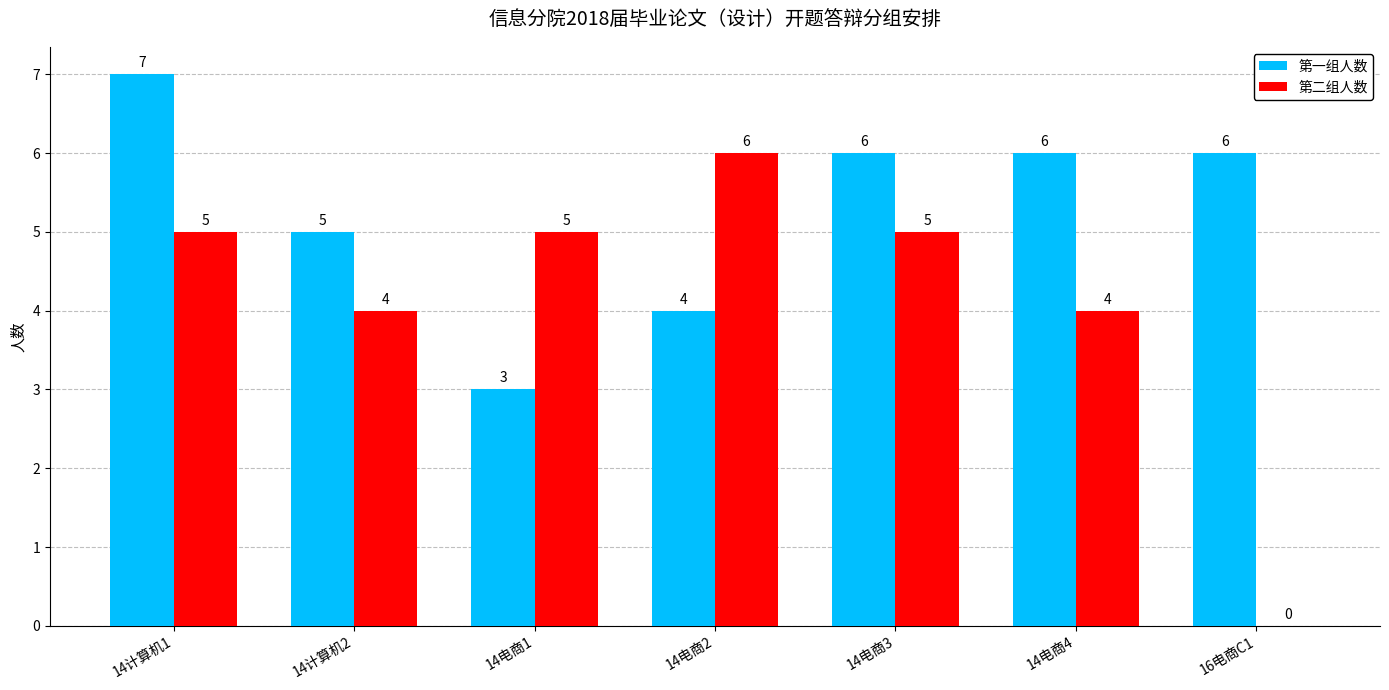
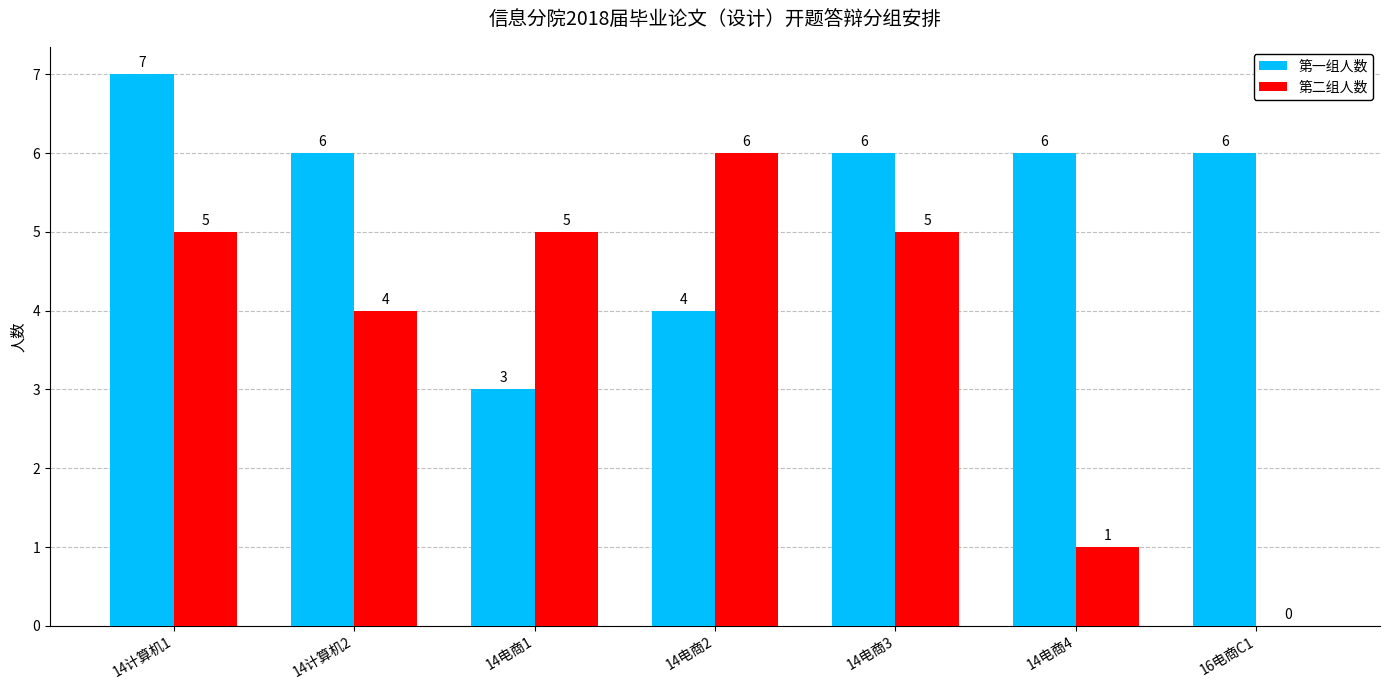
  {
    "第一组人数": {
      "14计算机1": 7,
-     "14计算机2": 5,
+     "14计算机2": 6,
      "14电商1": 3,
      "14电商2": 4,
      "14电商3": 6,
      "14电商4": 6,
      "16电商C1": 6
    },
    "第二组人数": {
      "14计算机1": 5,
      "14计算机2": 4,
      "14电商1": 5,
      "14电商2": 6,
      "14电商3": 5,
-     "14电商4": 4,
+     "14电商4": 1,
      "16电商C1": 0
    }
  }
